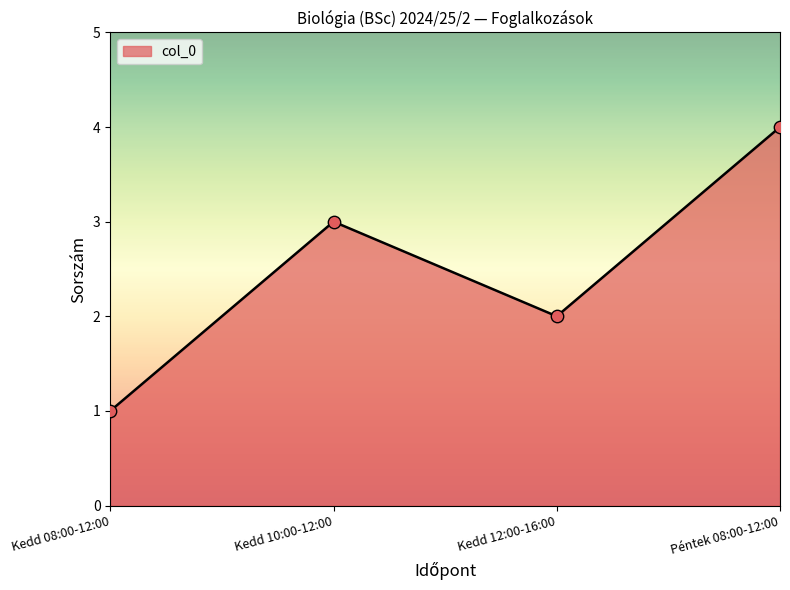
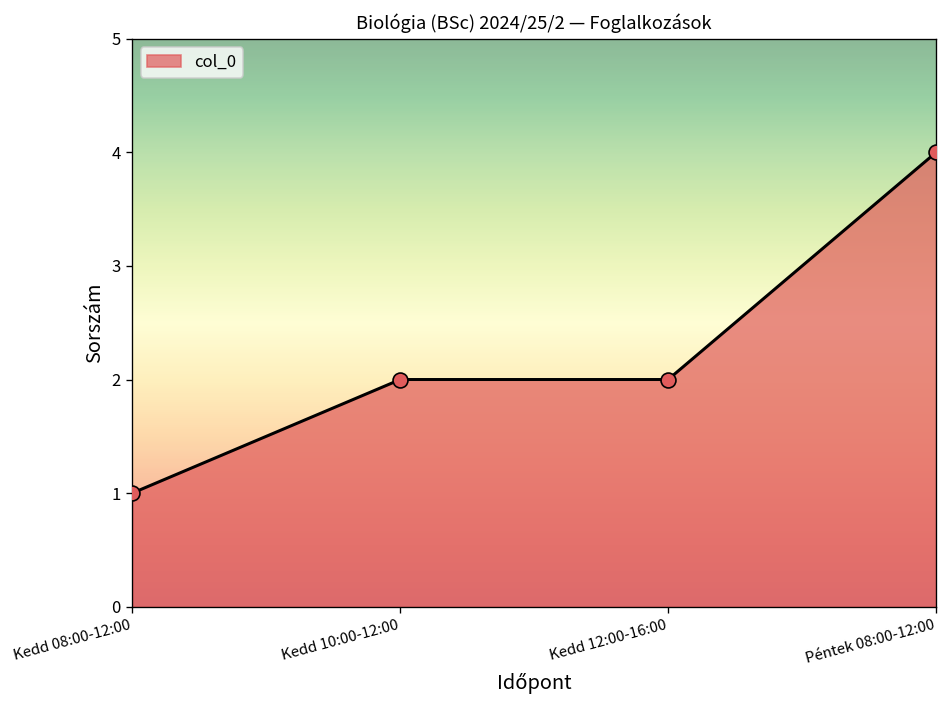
  {
    "Kedd 08:00-12:00": 1,
-   "Kedd 10:00-12:00": 3,
+   "Kedd 10:00-12:00": 2,
    "Kedd 12:00-16:00": 2,
    "Péntek 08:00-12:00": 4
  }
